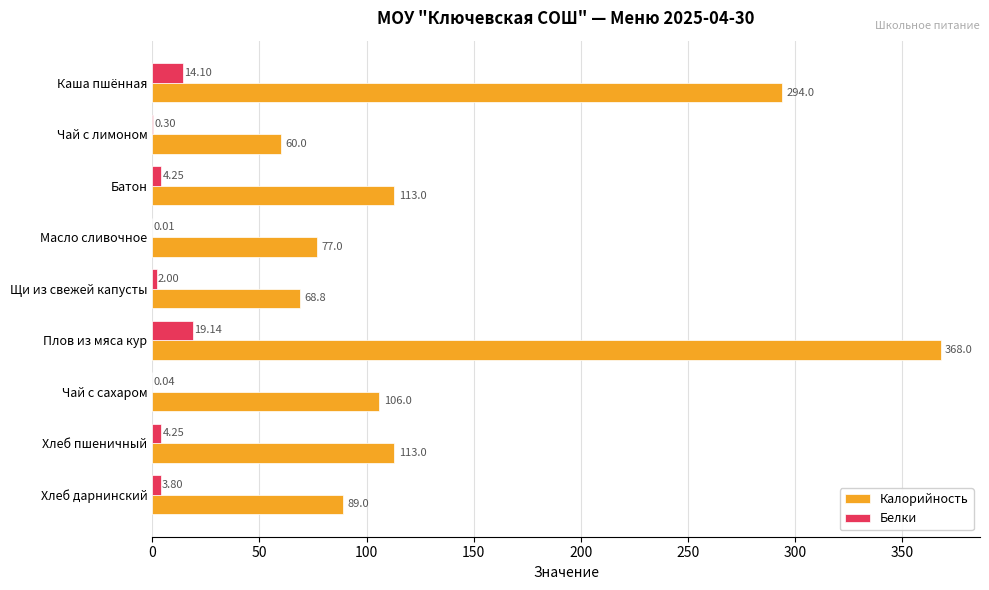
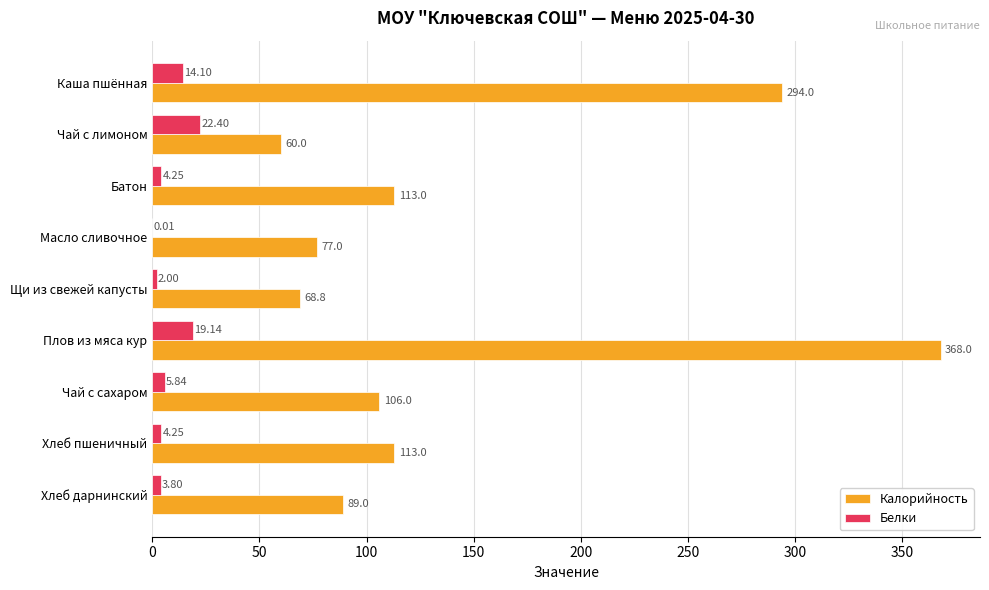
  {
    "Калорийность": {
      "Каша пшённая": 294.0,
      "Чай с лимоном": 60.0,
      "Батон": 113.0,
      "Масло сливочное": 77.0,
      "Щи из свежей капусты": 68.8,
      "Плов из мяса кур": 368.0,
      "Чай с сахаром": 106.0,
      "Хлеб пшеничный": 113.0,
      "Хлеб дарнинский": 89.0
    },
    "Белки": {
      "Каша пшённая": 14.10,
-     "Чай с лимоном": 0.30,
+     "Чай с лимоном": 22.40,
      "Батон": 4.25,
      "Масло сливочное": 0.01,
      "Щи из свежей капусты": 2.00,
      "Плов из мяса кур": 19.14,
-     "Чай с сахаром": 0.04,
+     "Чай с сахаром": 5.84,
      "Хлеб пшеничный": 4.25,
      "Хлеб дарнинский": 3.80
    }
  }
